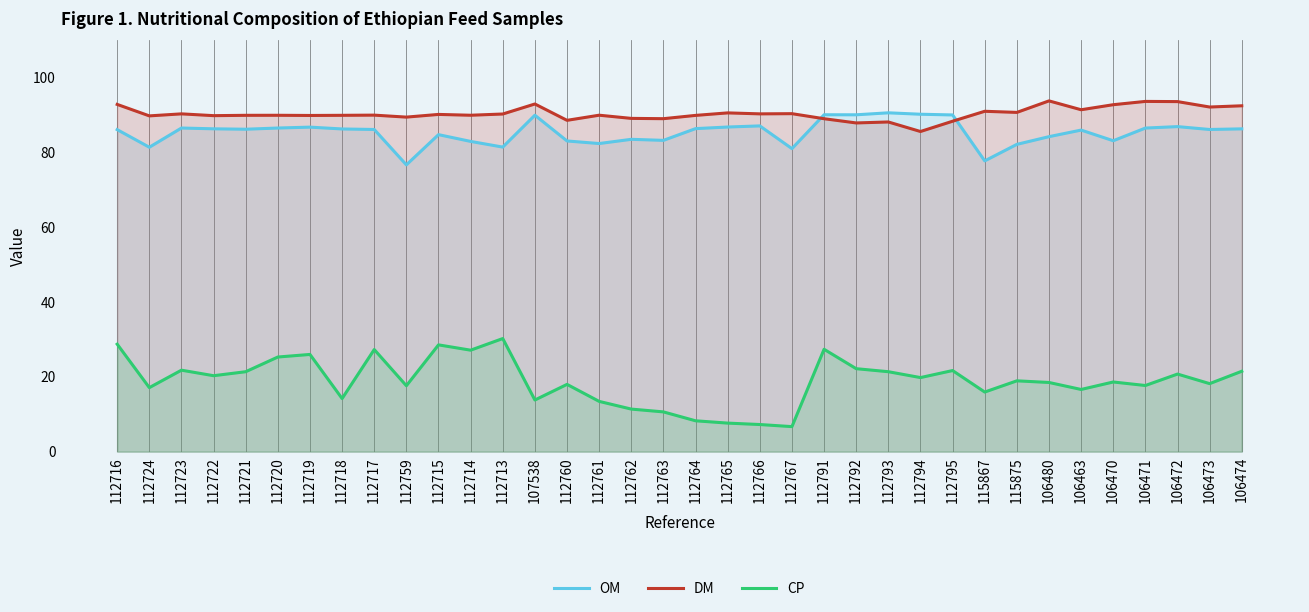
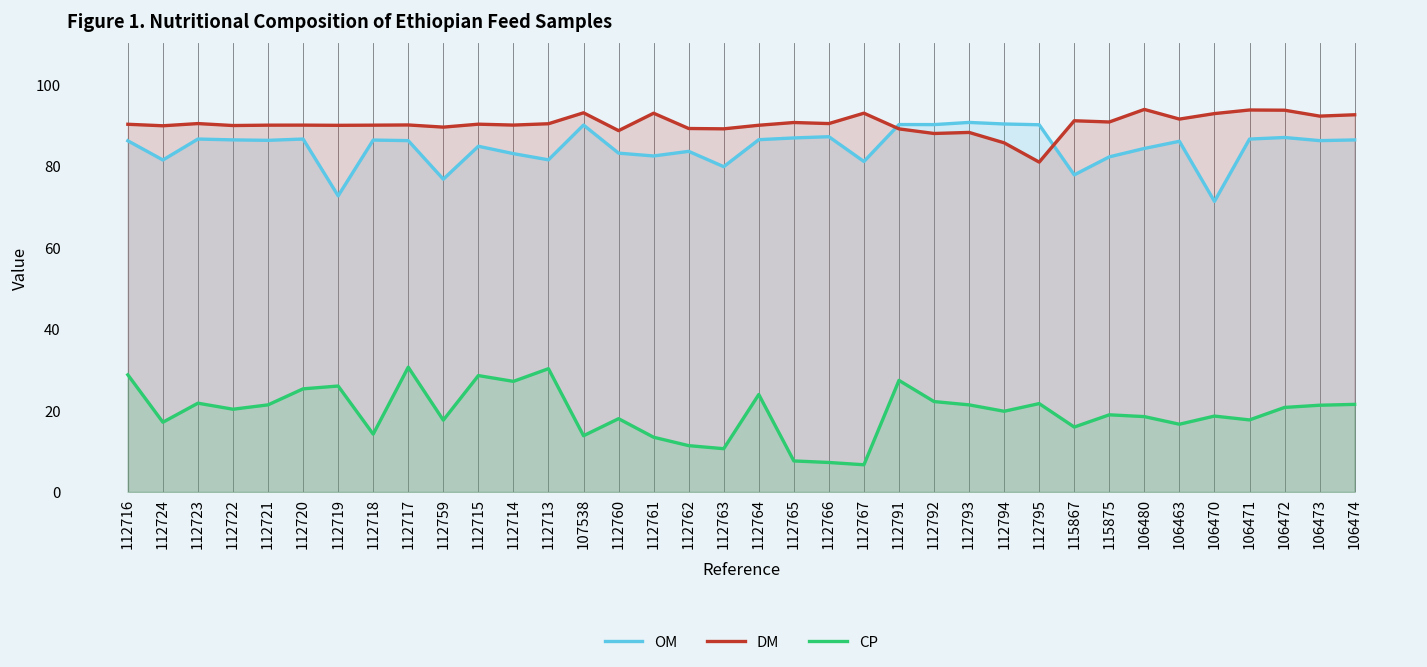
  {
    "OM": {
      "112716": 86,
      "112724": 81,
      "112723": 87,
      "112722": 86,
      "112721": 86,
      "112720": 87,
-     "112719": 87,
+     "112719": 73,
      "112718": 86,
      "112717": 86,
      "112759": 77,
      "112715": 85,
      "112714": 83,
      "112713": 81,
      "107538": 90,
      "112760": 83,
      "112761": 82,
      "112762": 84,
-     "112763": 83,
+     "112763": 80,
      "112764": 86,
      "112765": 87,
      "112766": 87,
      "112767": 81,
      "112791": 90,
      "112792": 90,
      "112793": 91,
      "112794": 90,
      "112795": 90,
      "115867": 78,
      "115875": 82,
      "106480": 84,
      "106463": 86,
-     "106470": 83,
+     "106470": 71,
      "106471": 87,
      "106472": 87,
      "106473": 86,
      "106474": 86
    },
    "DM": {
-     "112716": 93,
+     "112716": 90,
      "112724": 90,
      "112723": 90,
      "112722": 90,
      "112721": 90,
      "112720": 90,
      "112719": 90,
      "112718": 90,
      "112717": 90,
      "112759": 89,
      "112715": 90,
      "112714": 90,
      "112713": 90,
      "107538": 93,
      "112760": 89,
-     "112761": 90,
+     "112761": 93,
      "112762": 89,
      "112763": 89,
      "112764": 90,
      "112765": 91,
      "112766": 90,
-     "112767": 90,
+     "112767": 93,
      "112791": 89,
      "112792": 88,
      "112793": 88,
      "112794": 86,
-     "112795": 88,
+     "112795": 81,
      "115867": 91,
      "115875": 91,
      "106480": 94,
      "106463": 91,
      "106470": 93,
      "106471": 94,
      "106472": 94,
      "106473": 92,
      "106474": 93
    },
    "CP": {
      "112716": 29,
      "112724": 17,
      "112723": 22,
      "112722": 20,
      "112721": 21,
      "112720": 25,
      "112719": 26,
      "112718": 14,
-     "112717": 27,
+     "112717": 31,
      "112759": 18,
      "112715": 29,
      "112714": 27,
      "112713": 30,
      "107538": 14,
      "112760": 18,
      "112761": 13,
      "112762": 11,
      "112763": 11,
-     "112764": 8,
+     "112764": 24,
      "112765": 8,
      "112766": 7,
      "112767": 7,
      "112791": 27,
      "112792": 22,
      "112793": 21,
      "112794": 20,
      "112795": 22,
      "115867": 16,
      "115875": 19,
      "106480": 19,
      "106463": 17,
      "106470": 19,
      "106471": 18,
      "106472": 21,
-     "106473": 18,
+     "106473": 21,
      "106474": 22
    }
  }
